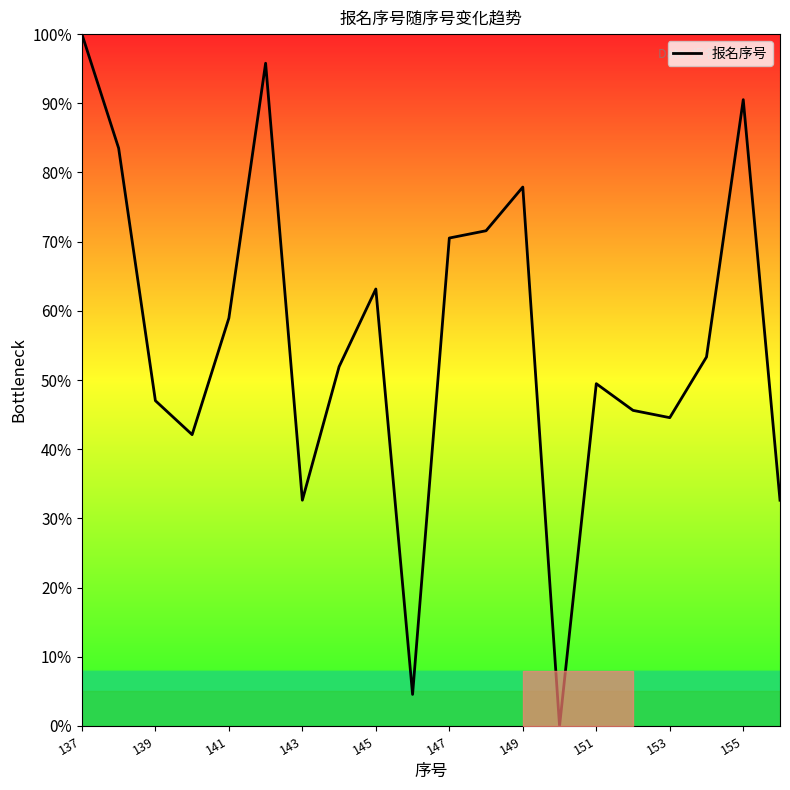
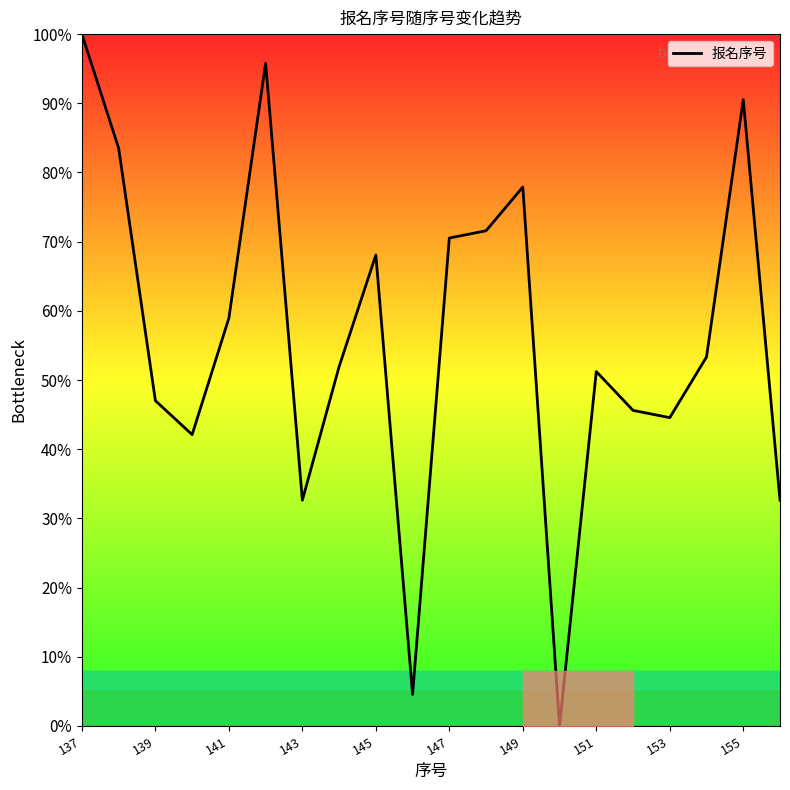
  {
    "137": "100%",
    "139": "47%",
    "141": "59%",
    "143": "33%",
-   "145": "63%",
+   "145": "68%",
    "147": "71%",
    "149": "78%",
-   "151": "49%",
+   "151": "51%",
    "153": "45%",
    "155": "91%"
  }
